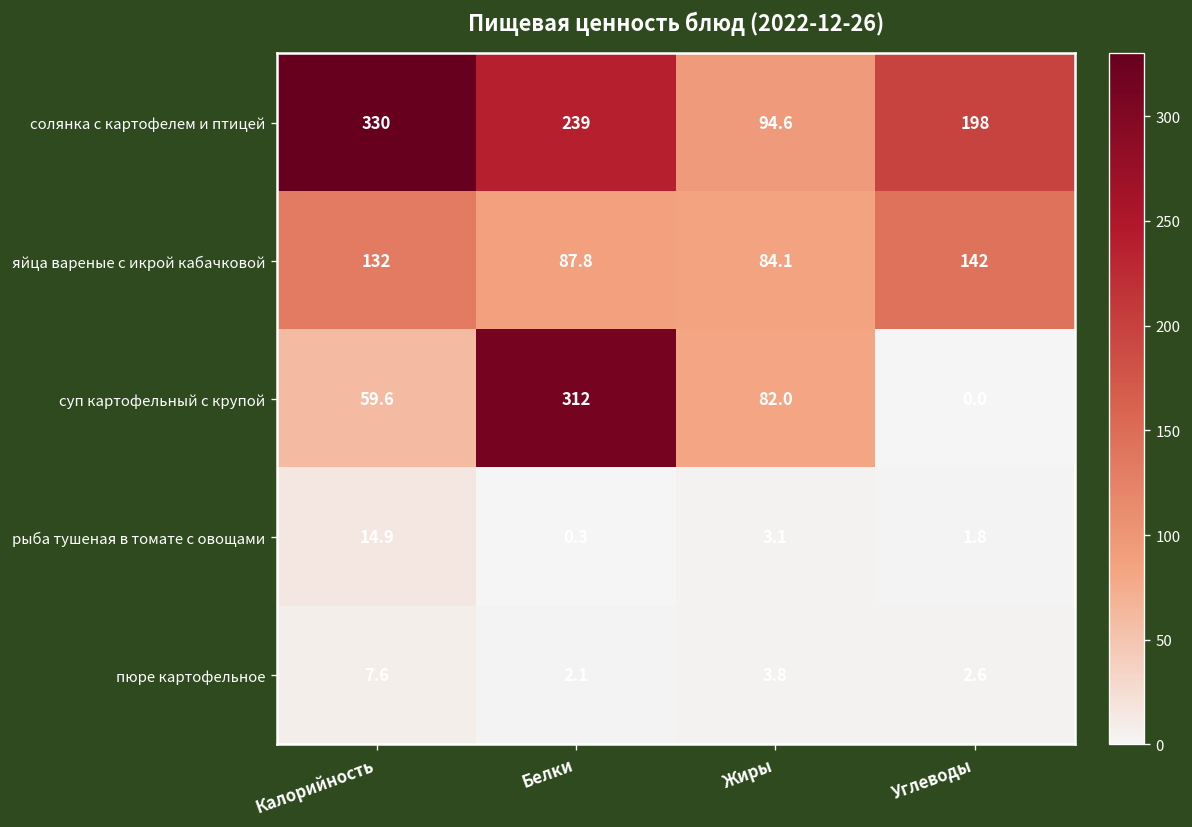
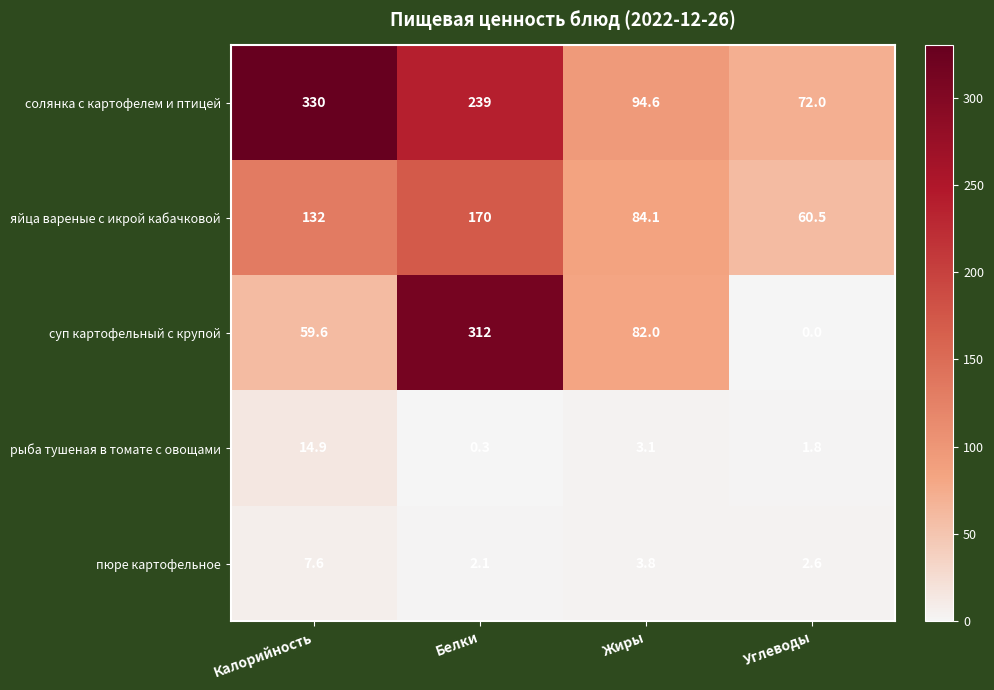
  {
    "солянка с картофелем и птицей": {
      "Калорийность": 330,
      "Белки": 239,
      "Жиры": 94.6,
-     "Углеводы": 198
+     "Углеводы": 72.0
    },
    "яйца вареные с икрой кабачковой": {
      "Калорийность": 132,
-     "Белки": 87.8,
+     "Белки": 170,
      "Жиры": 84.1,
-     "Углеводы": 142
+     "Углеводы": 60.5
    },
    "суп картофельный с крупой": {
      "Калорийность": 59.6,
      "Белки": 312,
      "Жиры": 82.0
    }
  }
